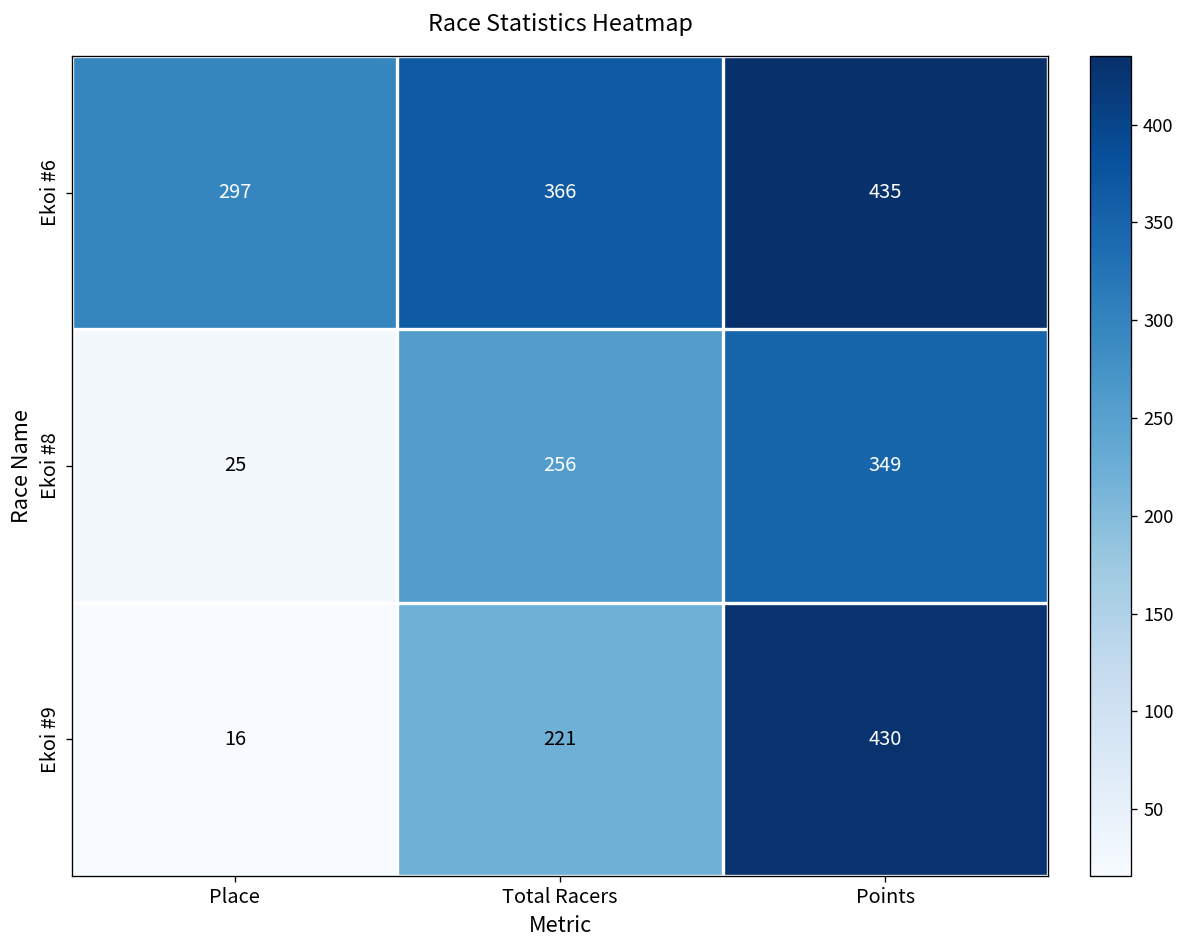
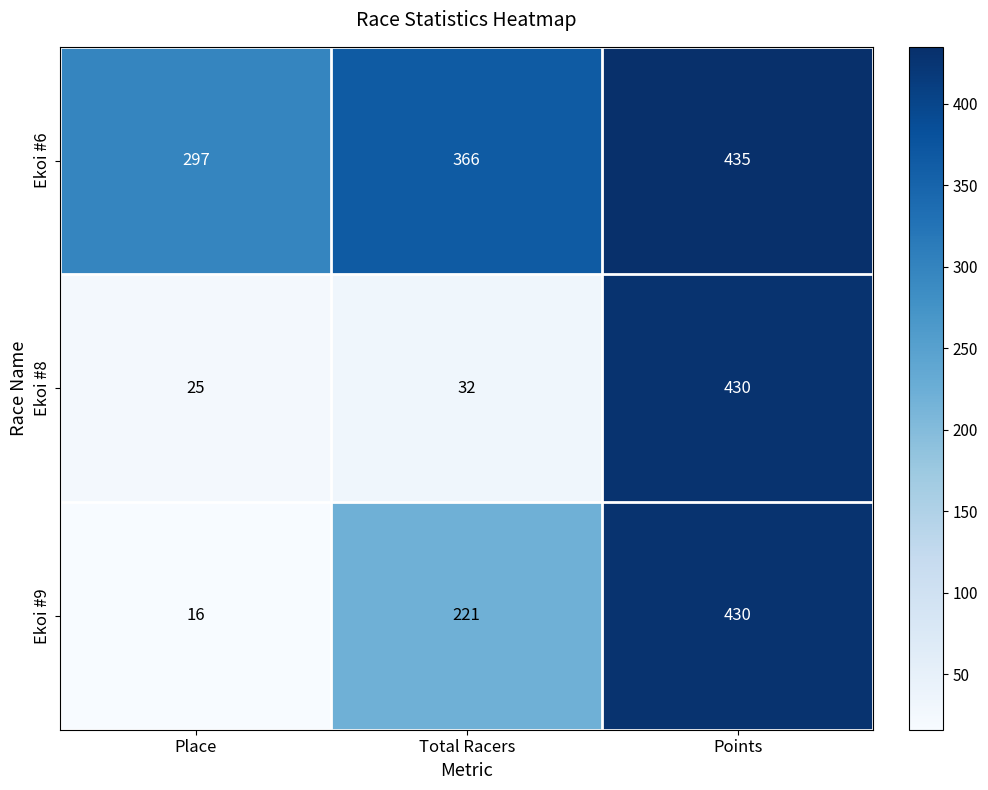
  {
    "Ekoi #6": {
      "Place": 297,
      "Total Racers": 366,
      "Points": 435
    },
    "Ekoi #8": {
      "Place": 25,
-     "Total Racers": 256,
-     "Points": 349
+     "Total Racers": 32,
+     "Points": 430
    },
    "Ekoi #9": {
      "Place": 16,
      "Total Racers": 221,
      "Points": 430
    }
  }
